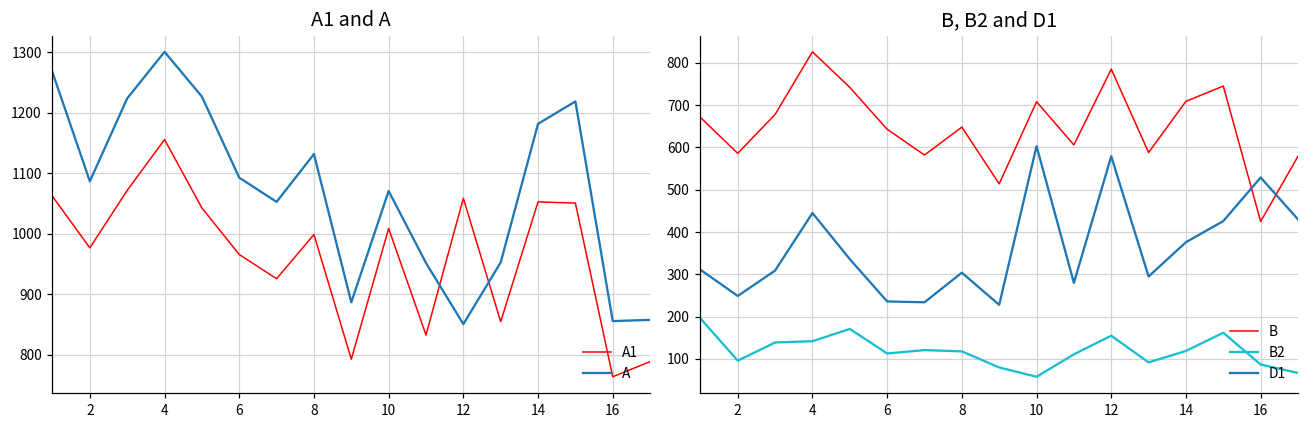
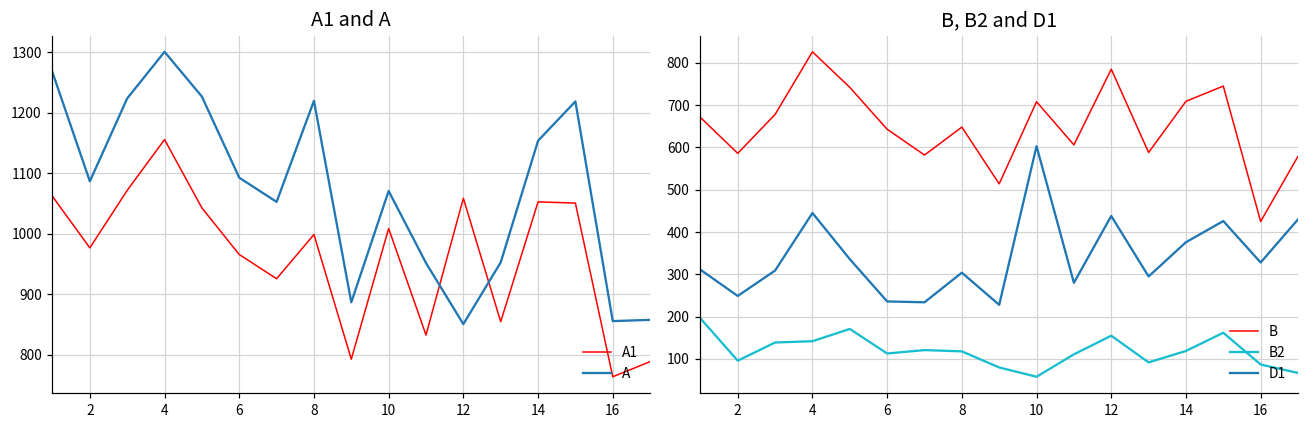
  {
    "A1 and A": {
      "A1": {
        "2": 980,
        "4": 1160,
        "6": 970,
        "8": 1000,
        "10": 1010,
        "12": 1060,
        "14": 1050,
        "16": 760
      },
      "A": {
        "2": 1090,
        "4": 1300,
        "6": 1090,
-       "8": 1130,
+       "8": 1220,
        "10": 1070,
        "12": 850,
-       "14": 1180,
+       "14": 1150,
        "16": 860
      }
    },
    "B, B2 and D1": {
      "B": {
        "2": 590,
        "4": 830,
        "6": 640,
        "8": 650,
        "10": 710,
        "12": 790,
        "14": 710,
        "16": 430
      },
      "B2": {
        "2": 100,
        "4": 140,
        "6": 110,
        "8": 120,
        "10": 60,
        "12": 160,
        "14": 120,
        "16": 90
      },
      "D1": {
        "2": 250,
        "4": 450,
        "6": 240,
        "8": 300,
        "10": 600,
-       "12": 580,
+       "12": 440,
        "14": 380,
-       "16": 530
+       "16": 330
      }
    }
  }
